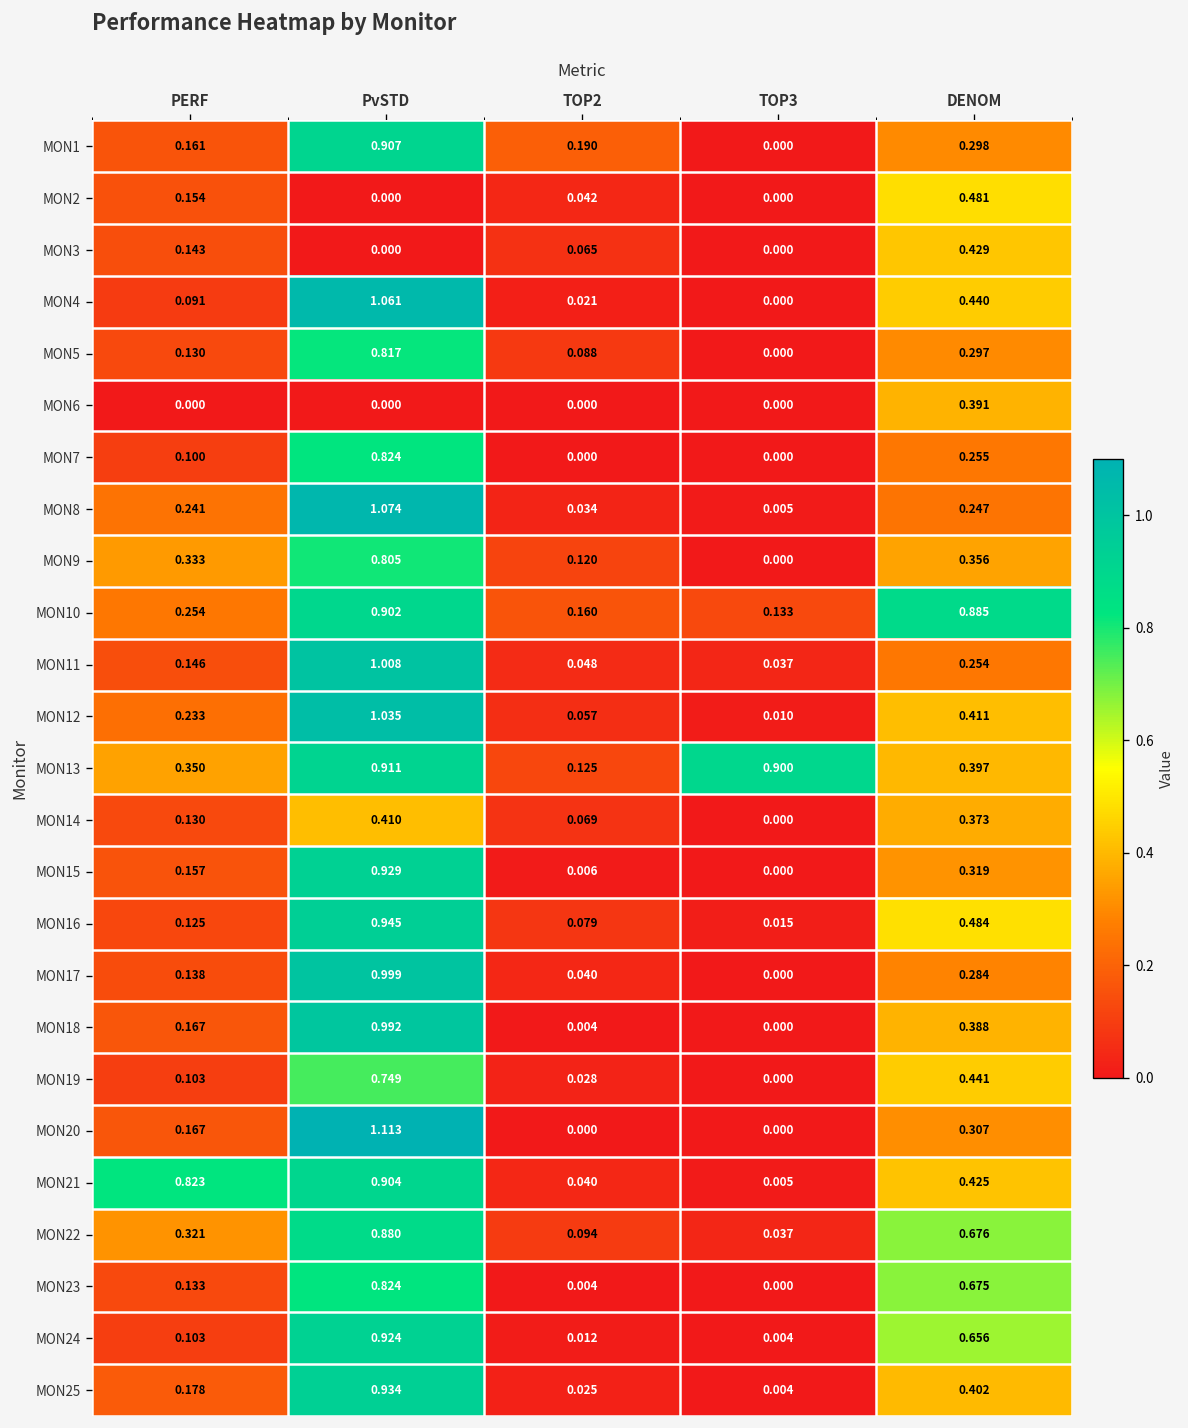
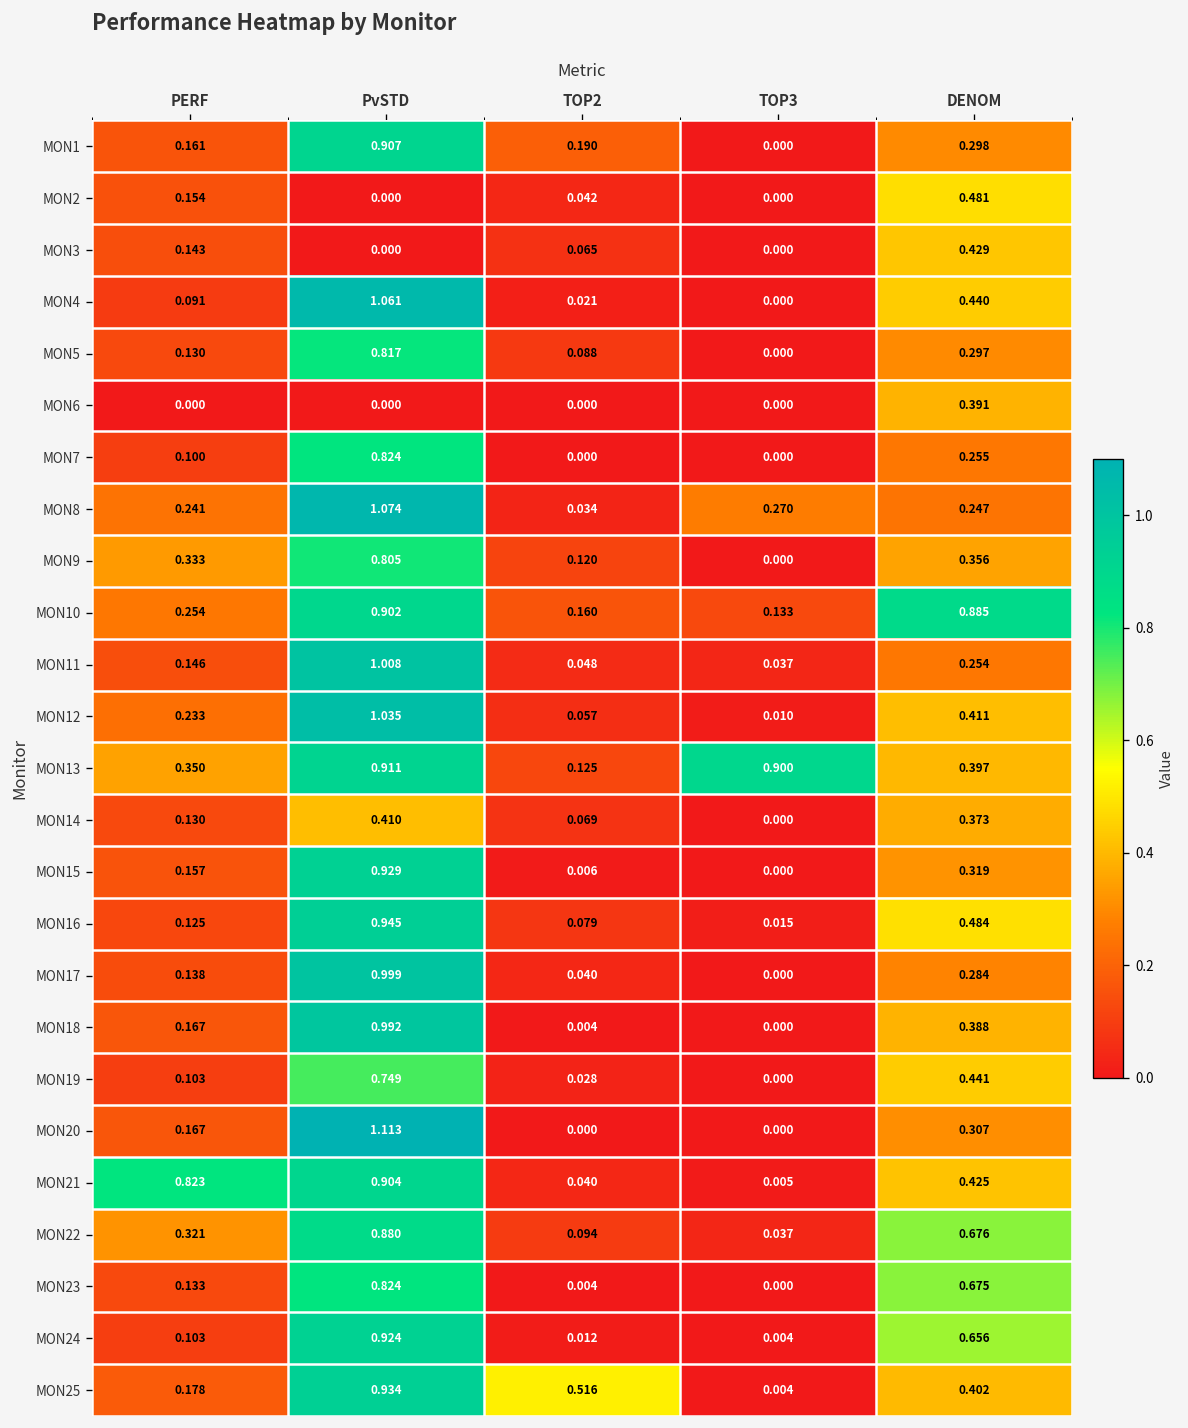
  {
    "MON1": {
      "PERF": 0.161,
      "PvSTD": 0.907,
      "TOP2": 0.190,
      "TOP3": 0.000,
      "DENOM": 0.298
    },
    "MON2": {
      "PERF": 0.154,
      "PvSTD": 0.000,
      "TOP2": 0.042,
      "TOP3": 0.000,
      "DENOM": 0.481
    },
    "MON3": {
      "PERF": 0.143,
      "PvSTD": 0.000,
      "TOP2": 0.065,
      "TOP3": 0.000,
      "DENOM": 0.429
    },
    "MON4": {
      "PERF": 0.091,
      "PvSTD": 1.061,
      "TOP2": 0.021,
      "TOP3": 0.000,
      "DENOM": 0.440
    },
    "MON5": {
      "PERF": 0.130,
      "PvSTD": 0.817,
      "TOP2": 0.088,
      "TOP3": 0.000,
      "DENOM": 0.297
    },
    "MON6": {
      "PERF": 0.000,
      "PvSTD": 0.000,
      "TOP2": 0.000,
      "TOP3": 0.000,
      "DENOM": 0.391
    },
    "MON7": {
      "PERF": 0.100,
      "PvSTD": 0.824,
      "TOP2": 0.000,
      "TOP3": 0.000,
      "DENOM": 0.255
    },
    "MON8": {
      "PERF": 0.241,
      "PvSTD": 1.074,
      "TOP2": 0.034,
-     "TOP3": 0.005,
+     "TOP3": 0.270,
      "DENOM": 0.247
    },
    "MON9": {
      "PERF": 0.333,
      "PvSTD": 0.805,
      "TOP2": 0.120,
      "TOP3": 0.000,
      "DENOM": 0.356
    },
    "MON10": {
      "PERF": 0.254,
      "PvSTD": 0.902,
      "TOP2": 0.160,
      "TOP3": 0.133,
      "DENOM": 0.885
    },
    "MON11": {
      "PERF": 0.146,
      "PvSTD": 1.008,
      "TOP2": 0.048,
      "TOP3": 0.037,
      "DENOM": 0.254
    },
    "MON12": {
      "PERF": 0.233,
      "PvSTD": 1.035,
      "TOP2": 0.057,
      "TOP3": 0.010,
      "DENOM": 0.411
    },
    "MON13": {
      "PERF": 0.350,
      "PvSTD": 0.911,
      "TOP2": 0.125,
      "TOP3": 0.900,
      "DENOM": 0.397
    },
    "MON14": {
      "PERF": 0.130,
      "PvSTD": 0.410,
      "TOP2": 0.069,
      "TOP3": 0.000,
      "DENOM": 0.373
    },
    "MON15": {
      "PERF": 0.157,
      "PvSTD": 0.929,
      "TOP2": 0.006,
      "TOP3": 0.000,
      "DENOM": 0.319
    },
    "MON16": {
      "PERF": 0.125,
      "PvSTD": 0.945,
      "TOP2": 0.079,
      "TOP3": 0.015,
      "DENOM": 0.484
    },
    "MON17": {
      "PERF": 0.138,
      "PvSTD": 0.999,
      "TOP2": 0.040,
      "TOP3": 0.000,
      "DENOM": 0.284
    },
    "MON18": {
      "PERF": 0.167,
      "PvSTD": 0.992,
      "TOP2": 0.004,
      "TOP3": 0.000,
      "DENOM": 0.388
    },
    "MON19": {
      "PERF": 0.103,
      "PvSTD": 0.749,
      "TOP2": 0.028,
      "TOP3": 0.000,
      "DENOM": 0.441
    },
    "MON20": {
      "PERF": 0.167,
      "PvSTD": 1.113,
      "TOP2": 0.000,
      "TOP3": 0.000,
      "DENOM": 0.307
    },
    "MON21": {
      "PERF": 0.823,
      "PvSTD": 0.904,
      "TOP2": 0.040,
      "TOP3": 0.005,
      "DENOM": 0.425
    },
    "MON22": {
      "PERF": 0.321,
      "PvSTD": 0.880,
      "TOP2": 0.094,
      "TOP3": 0.037,
      "DENOM": 0.676
    },
    "MON23": {
      "PERF": 0.133,
      "PvSTD": 0.824,
      "TOP2": 0.004,
      "TOP3": 0.000,
      "DENOM": 0.675
    },
    "MON24": {
      "PERF": 0.103,
      "PvSTD": 0.924,
      "TOP2": 0.012,
      "TOP3": 0.004,
      "DENOM": 0.656
    },
    "MON25": {
      "PERF": 0.178,
      "PvSTD": 0.934,
-     "TOP2": 0.025,
+     "TOP2": 0.516,
      "TOP3": 0.004,
      "DENOM": 0.402
    }
  }
